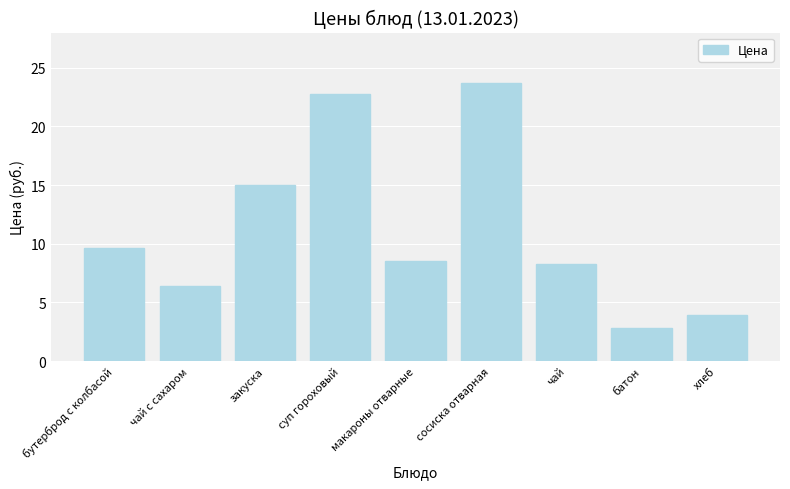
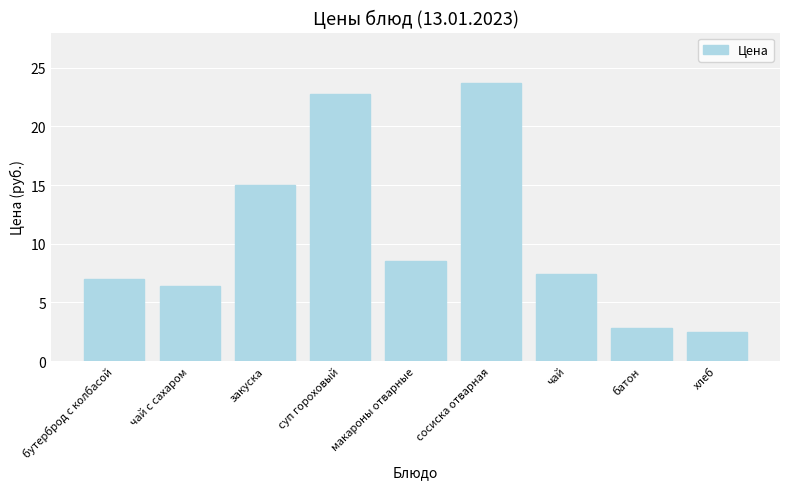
  {
-   "бутерброд с колбасой": 9.6,
+   "бутерброд с колбасой": 7.0,
    "чай с сахаром": 6.4,
    "закуска": 15.0,
    "суп гороховый": 22.8,
    "макароны отварные": 8.5,
    "сосиска отварная": 23.7,
-   "чай": 8.3,
+   "чай": 7.4,
    "батон": 2.8,
-   "хлеб": 3.9
+   "хлеб": 2.5
  }
